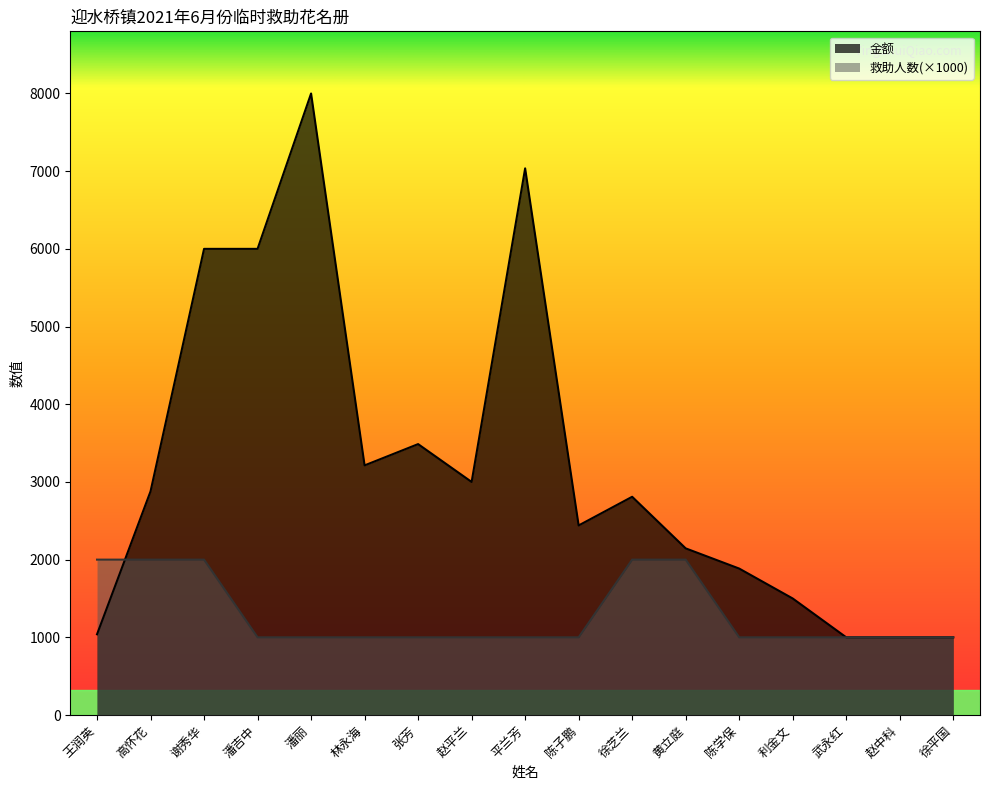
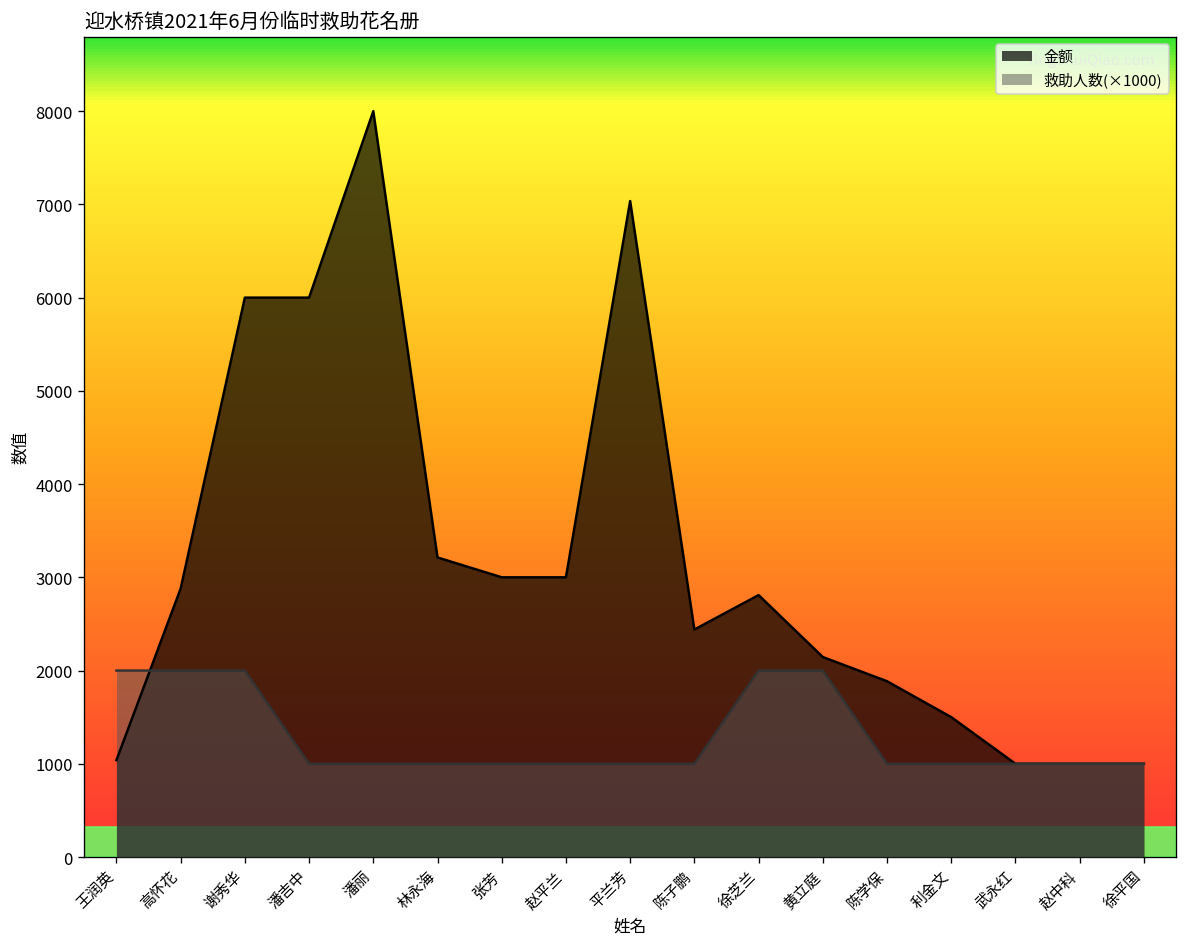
  {
    "金额": {
      "王润英": 1000,
      "高怀花": 2900,
      "谢秀华": 6000,
      "潘吉中": 6000,
      "潘丽": 8000,
      "林永海": 3200,
-     "张芳": 3500,
+     "张芳": 3000,
      "赵平兰": 3000,
      "平兰芳": 7000,
      "陈子鹏": 2400,
      "徐芝兰": 2800,
      "黄立庭": 2100,
      "陈学保": 1900,
      "利金文": 1500
    },
    "救助人数(×1000)": {
      "王润英": 2000,
      "高怀花": 2000,
      "谢秀华": 2000,
      "潘吉中": 1000,
      "潘丽": 1000,
      "林永海": 1000,
      "张芳": 1000,
      "赵平兰": 1000,
      "平兰芳": 1000,
      "陈子鹏": 1000,
      "徐芝兰": 2000,
      "黄立庭": 2000,
      "陈学保": 1000,
      "利金文": 1000
    }
  }
